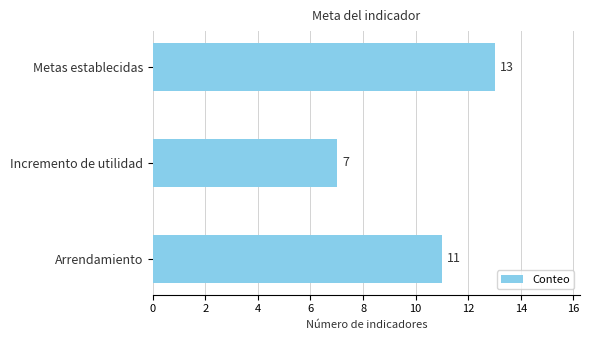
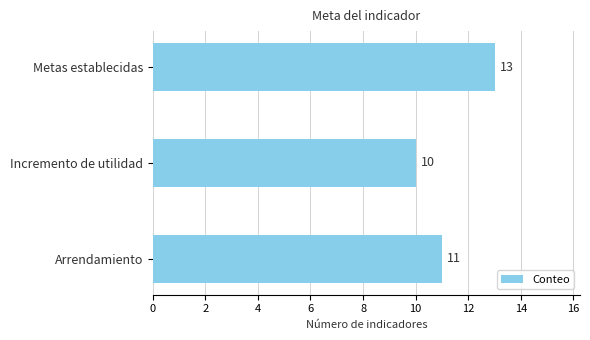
  {
    "Metas establecidas": 13,
-   "Incremento de utilidad": 7,
+   "Incremento de utilidad": 10,
    "Arrendamiento": 11
  }
